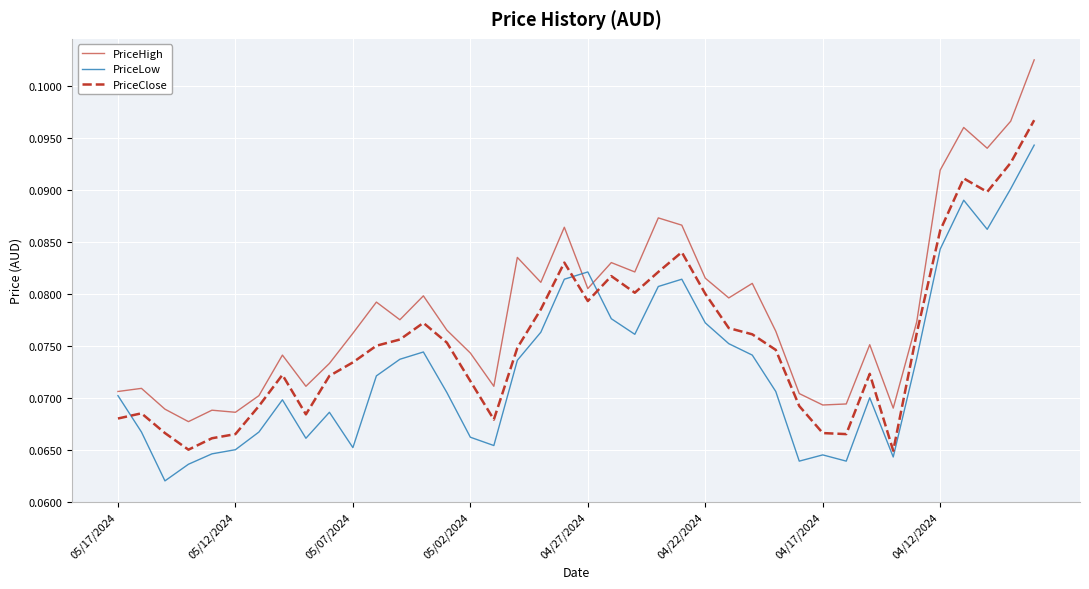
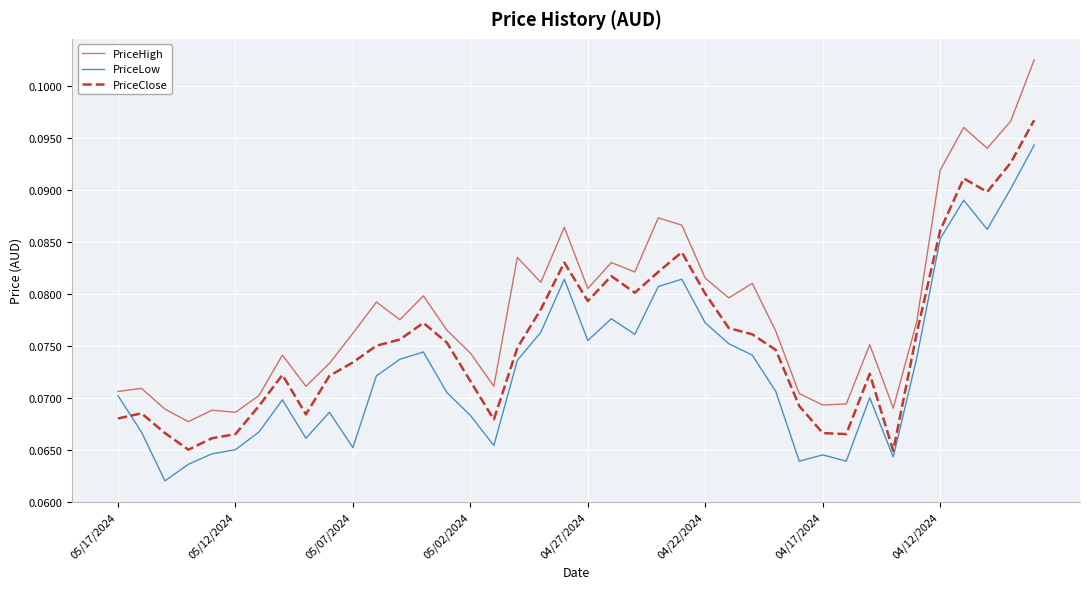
  {
    "PriceLow": {
      "05/17/2024": 0.0702,
      "05/12/2024": 0.0650,
      "05/07/2024": 0.0652,
-     "05/02/2024": 0.0662,
-     "04/27/2024": 0.0821,
+     "05/02/2024": 0.0683,
+     "04/27/2024": 0.0755,
      "04/22/2024": 0.0772,
      "04/17/2024": 0.0645,
-     "04/12/2024": 0.0843
+     "04/12/2024": 0.0853
    }
  }
